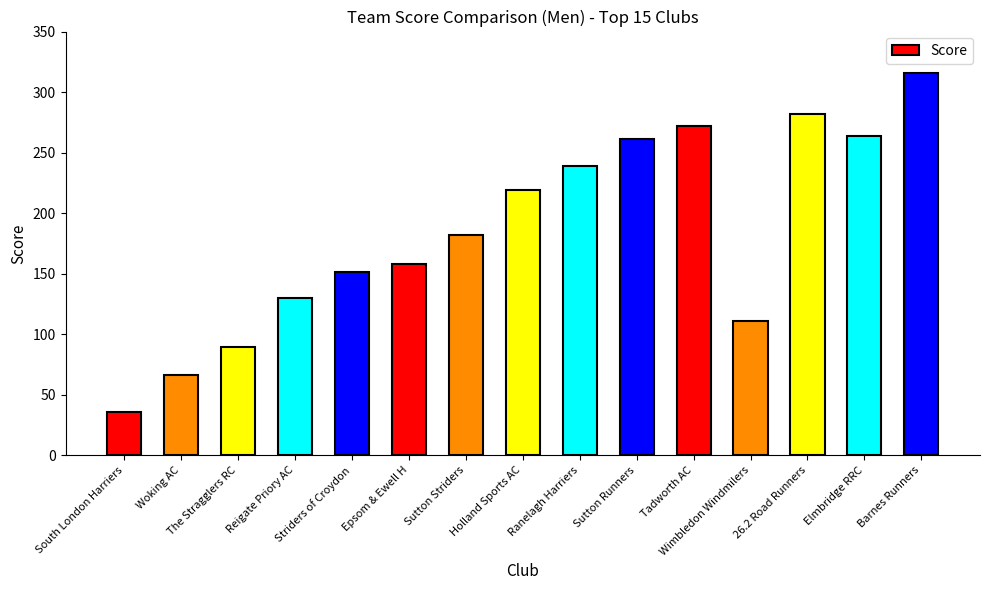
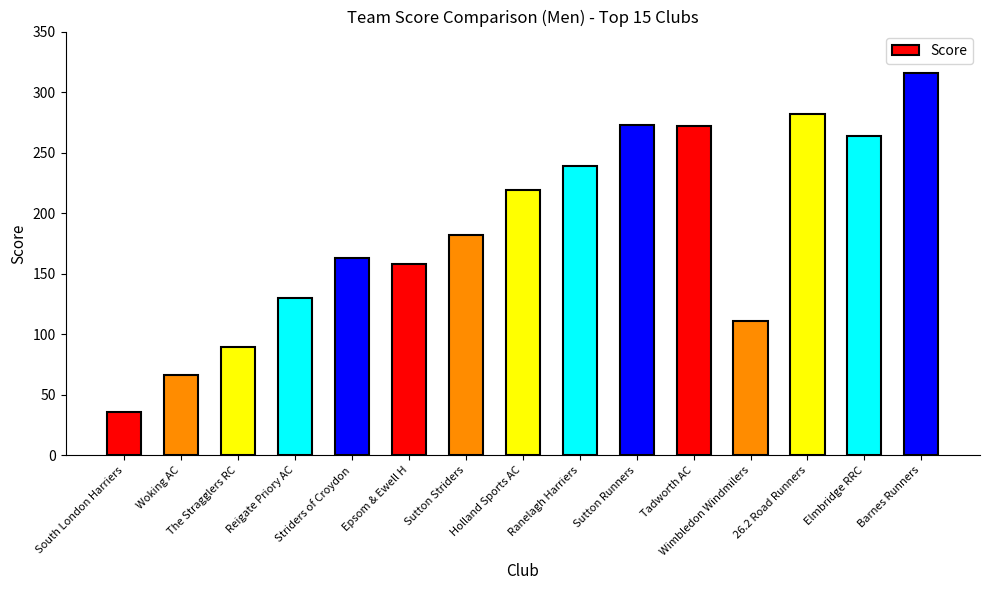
  {
    "South London Harriers": 36,
    "Woking AC": 66,
    "The Stragglers RC": 89,
    "Reigate Priory AC": 130,
-   "Striders of Croydon": 151,
+   "Striders of Croydon": 163,
    "Epsom & Ewell H": 158,
    "Sutton Striders": 182,
    "Holland Sports AC": 219,
    "Ranelagh Harriers": 239,
-   "Sutton Runners": 261,
+   "Sutton Runners": 273,
    "Tadworth AC": 272,
    "Wimbledon Windmilers": 111,
    "26.2 Road Runners": 282,
    "Elmbridge RRC": 264,
    "Barnes Runners": 316
  }
